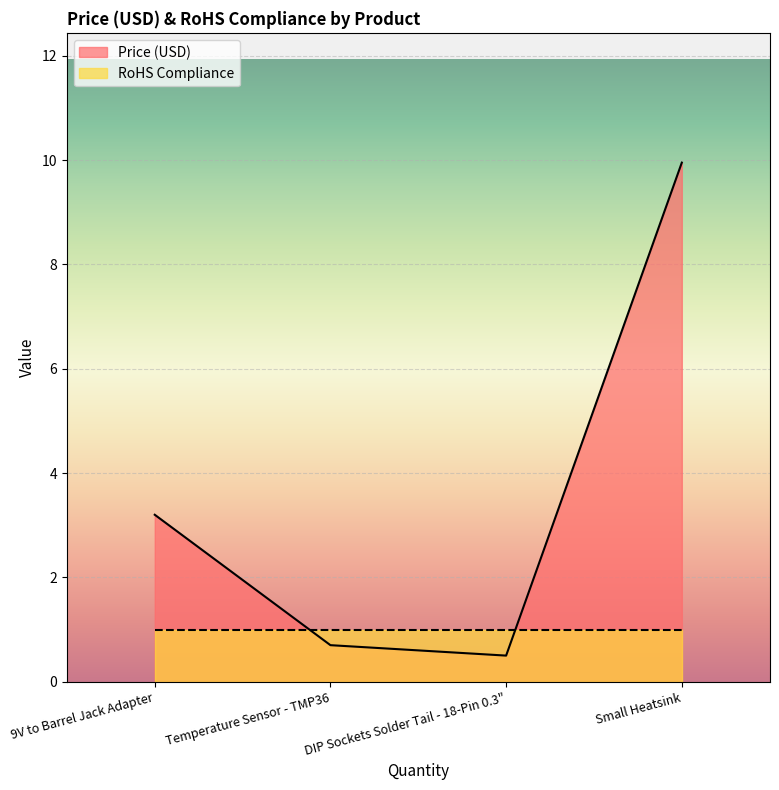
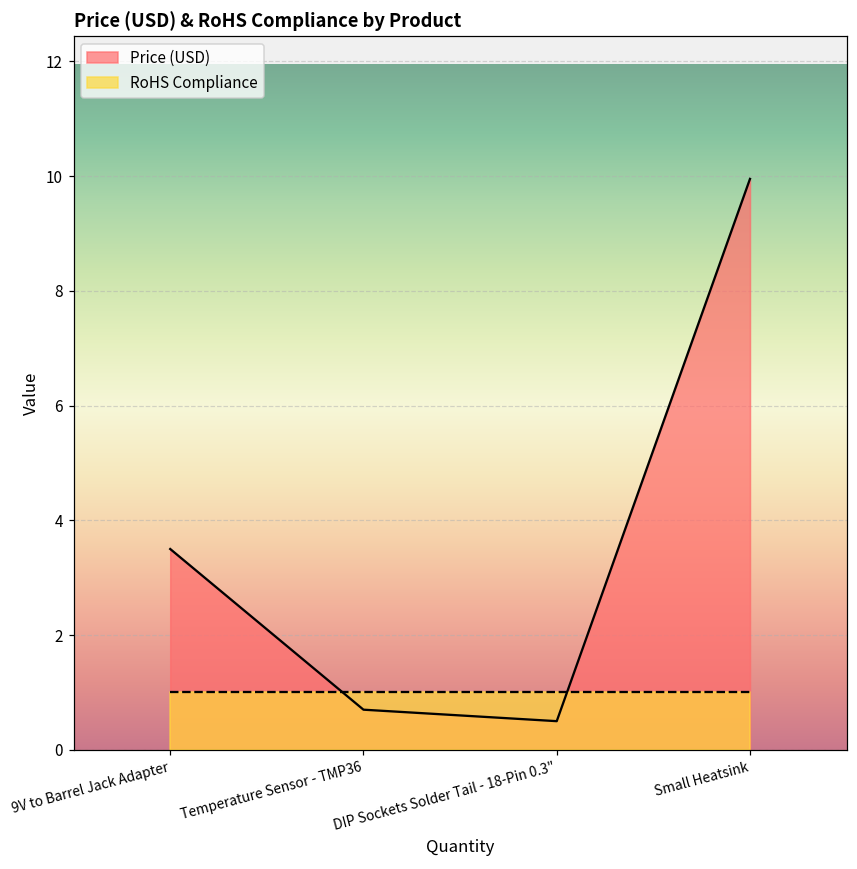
  {
    "Price (USD)": {
-     "9V to Barrel Jack Adapter": 3.2,
+     "9V to Barrel Jack Adapter": 3.5,
      "Temperature Sensor - TMP36": 0.7,
      "DIP Sockets Solder Tail - 18-Pin 0.3\"": 0.5,
      "Small Heatsink": 10.0
    },
    "RoHS Compliance": {
      "9V to Barrel Jack Adapter": 1.0,
      "Temperature Sensor - TMP36": 1.0,
      "DIP Sockets Solder Tail - 18-Pin 0.3\"": 1.0,
      "Small Heatsink": 1.0
    }
  }
